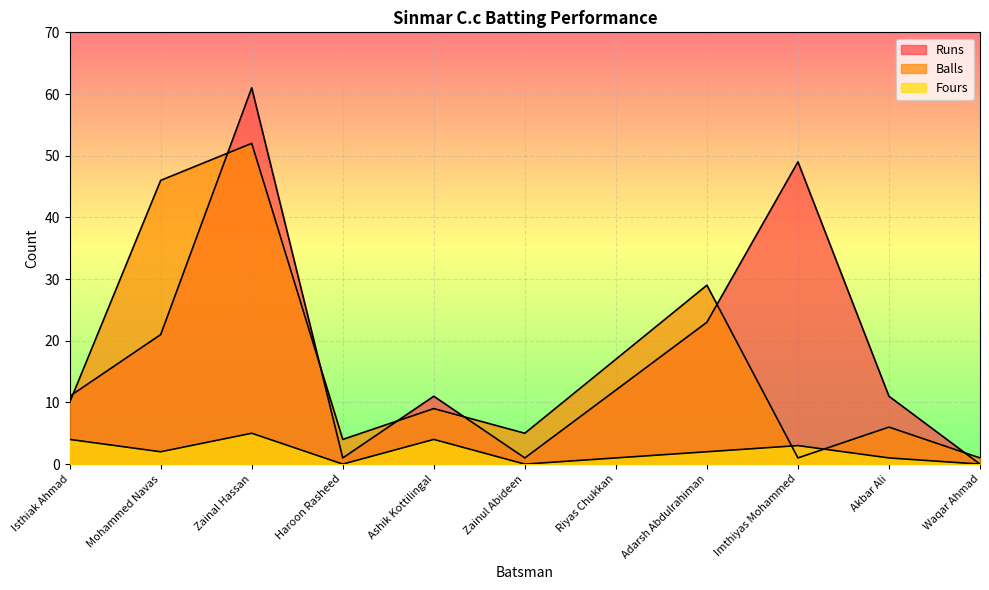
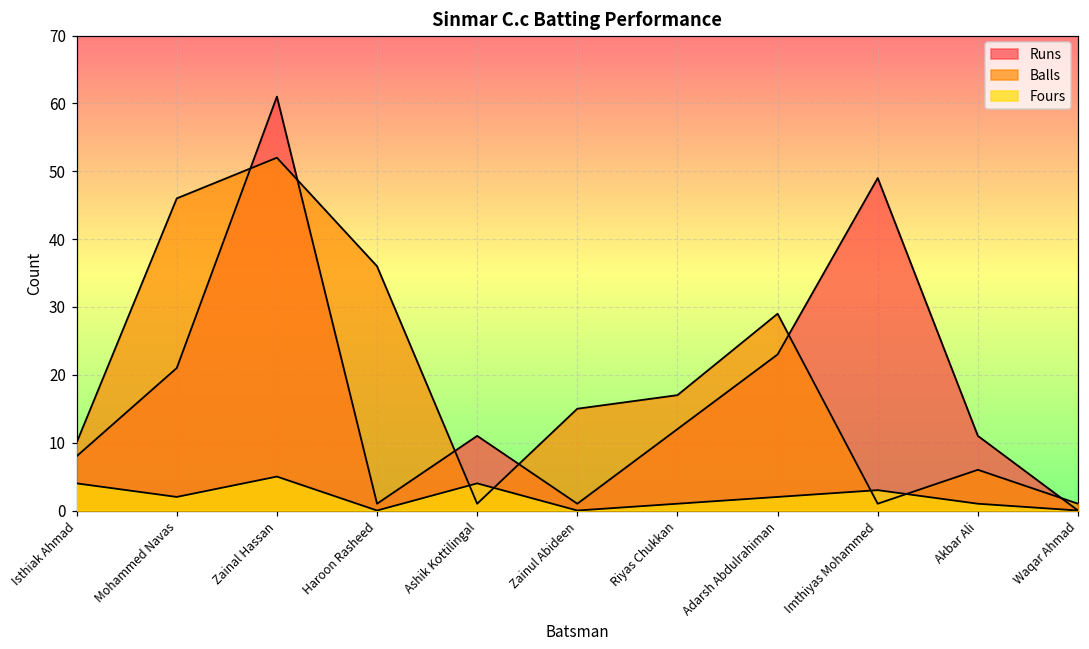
  {
    "Runs": {
-     "Isthiak Ahmad": 11,
+     "Isthiak Ahmad": 8,
      "Mohammed Navas": 21,
      "Zainal Hassan": 61,
      "Haroon Rasheed": 1,
      "Ashik Kottilingal": 11,
      "Zainul Abideen": 1,
      "Riyas Chukkan": 12,
      "Adarsh Abdulrahiman": 23,
      "Imthiyas Mohammed": 49,
      "Akbar Ali": 11
    },
    "Balls": {
      "Isthiak Ahmad": 10,
      "Mohammed Navas": 46,
      "Zainal Hassan": 52,
-     "Haroon Rasheed": 4,
-     "Ashik Kottilingal": 9,
-     "Zainul Abideen": 5,
+     "Haroon Rasheed": 36,
+     "Ashik Kottilingal": 1,
+     "Zainul Abideen": 15,
      "Riyas Chukkan": 17,
      "Adarsh Abdulrahiman": 29,
      "Imthiyas Mohammed": 1,
      "Akbar Ali": 6,
      "Waqar Ahmad": 1
    },
    "Fours": {
      "Isthiak Ahmad": 4,
      "Mohammed Navas": 2,
      "Zainal Hassan": 5,
      "Haroon Rasheed": 0,
      "Ashik Kottilingal": 4,
      "Zainul Abideen": 0,
      "Riyas Chukkan": 1,
      "Adarsh Abdulrahiman": 2,
      "Imthiyas Mohammed": 3,
      "Akbar Ali": 1
    }
  }
